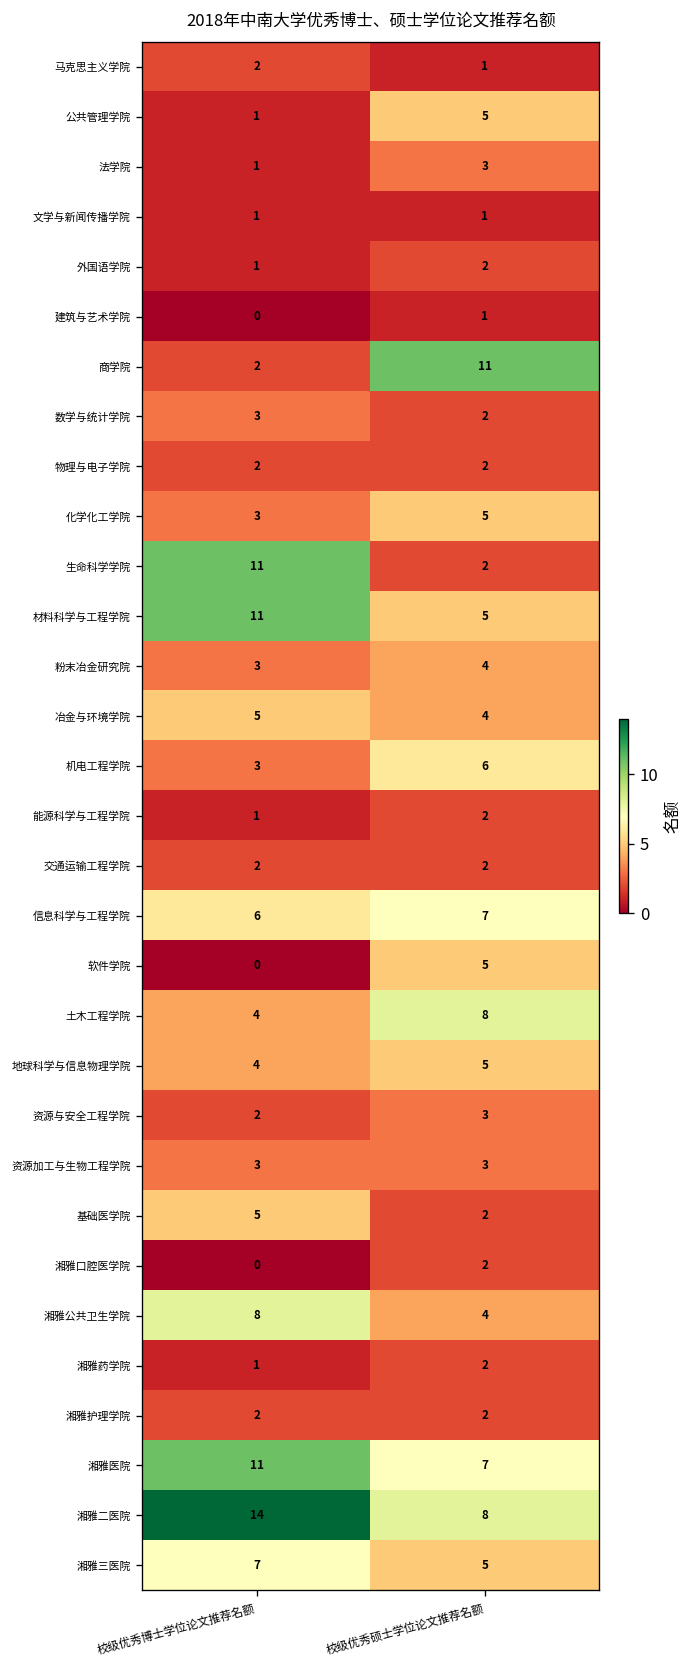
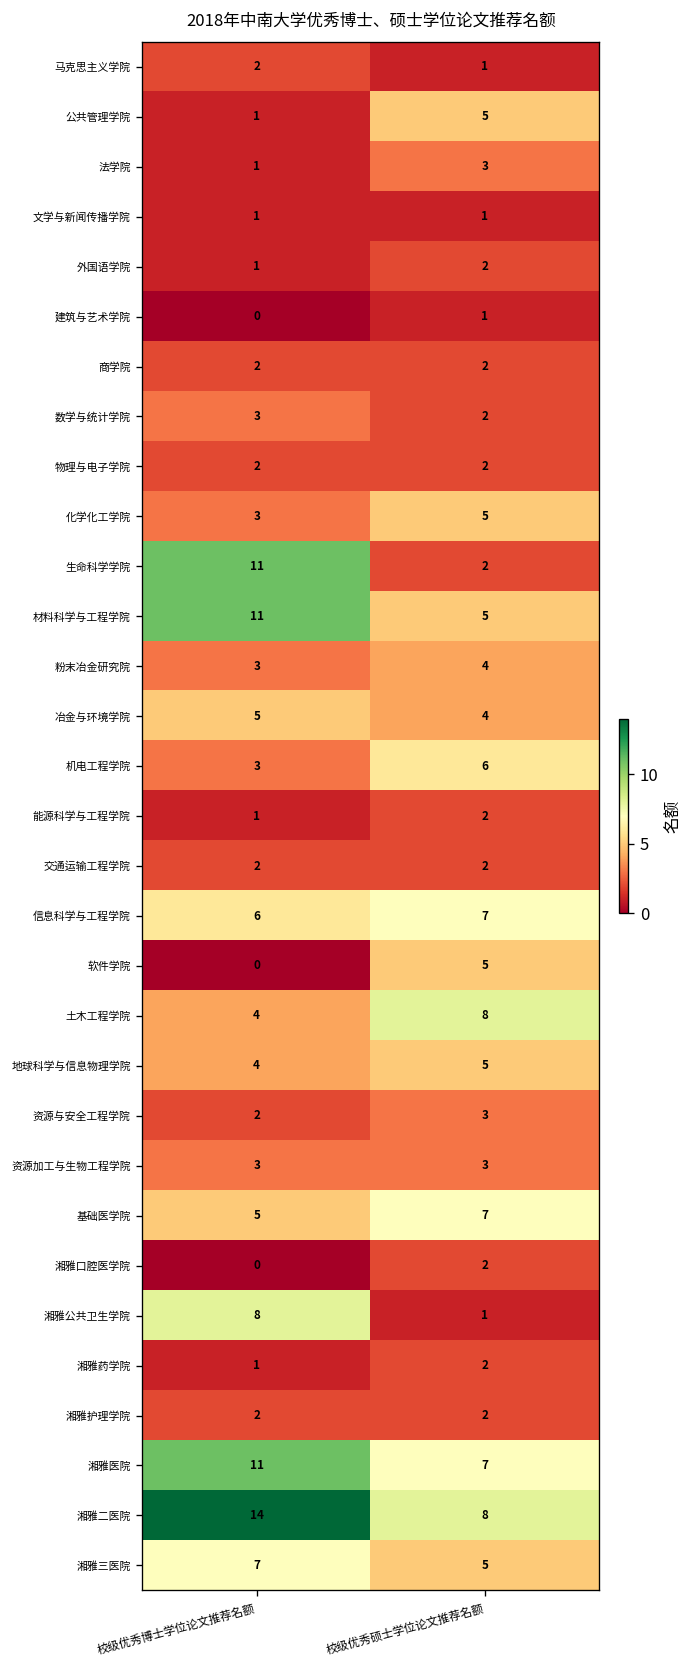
  {
    "马克思主义学院": {
      "校级优秀博士学位论文推荐名额": 2,
      "校级优秀硕士学位论文推荐名额": 1
    },
    "公共管理学院": {
      "校级优秀博士学位论文推荐名额": 1,
      "校级优秀硕士学位论文推荐名额": 5
    },
    "法学院": {
      "校级优秀博士学位论文推荐名额": 1,
      "校级优秀硕士学位论文推荐名额": 3
    },
    "文学与新闻传播学院": {
      "校级优秀博士学位论文推荐名额": 1,
      "校级优秀硕士学位论文推荐名额": 1
    },
    "外国语学院": {
      "校级优秀博士学位论文推荐名额": 1,
      "校级优秀硕士学位论文推荐名额": 2
    },
    "建筑与艺术学院": {
      "校级优秀博士学位论文推荐名额": 0,
      "校级优秀硕士学位论文推荐名额": 1
    },
    "商学院": {
      "校级优秀博士学位论文推荐名额": 2,
-     "校级优秀硕士学位论文推荐名额": 11
+     "校级优秀硕士学位论文推荐名额": 2
    },
    "数学与统计学院": {
      "校级优秀博士学位论文推荐名额": 3,
      "校级优秀硕士学位论文推荐名额": 2
    },
    "物理与电子学院": {
      "校级优秀博士学位论文推荐名额": 2,
      "校级优秀硕士学位论文推荐名额": 2
    },
    "化学化工学院": {
      "校级优秀博士学位论文推荐名额": 3,
      "校级优秀硕士学位论文推荐名额": 5
    },
    "生命科学学院": {
      "校级优秀博士学位论文推荐名额": 11,
      "校级优秀硕士学位论文推荐名额": 2
    },
    "材料科学与工程学院": {
      "校级优秀博士学位论文推荐名额": 11,
      "校级优秀硕士学位论文推荐名额": 5
    },
    "粉末冶金研究院": {
      "校级优秀博士学位论文推荐名额": 3,
      "校级优秀硕士学位论文推荐名额": 4
    },
    "冶金与环境学院": {
      "校级优秀博士学位论文推荐名额": 5,
      "校级优秀硕士学位论文推荐名额": 4
    },
    "机电工程学院": {
      "校级优秀博士学位论文推荐名额": 3,
      "校级优秀硕士学位论文推荐名额": 6
    },
    "能源科学与工程学院": {
      "校级优秀博士学位论文推荐名额": 1,
      "校级优秀硕士学位论文推荐名额": 2
    },
    "交通运输工程学院": {
      "校级优秀博士学位论文推荐名额": 2,
      "校级优秀硕士学位论文推荐名额": 2
    },
    "信息科学与工程学院": {
      "校级优秀博士学位论文推荐名额": 6,
      "校级优秀硕士学位论文推荐名额": 7
    },
    "软件学院": {
      "校级优秀博士学位论文推荐名额": 0,
      "校级优秀硕士学位论文推荐名额": 5
    },
    "土木工程学院": {
      "校级优秀博士学位论文推荐名额": 4,
      "校级优秀硕士学位论文推荐名额": 8
    },
    "地球科学与信息物理学院": {
      "校级优秀博士学位论文推荐名额": 4,
      "校级优秀硕士学位论文推荐名额": 5
    },
    "资源与安全工程学院": {
      "校级优秀博士学位论文推荐名额": 2,
      "校级优秀硕士学位论文推荐名额": 3
    },
    "资源加工与生物工程学院": {
      "校级优秀博士学位论文推荐名额": 3,
      "校级优秀硕士学位论文推荐名额": 3
    },
    "基础医学院": {
      "校级优秀博士学位论文推荐名额": 5,
-     "校级优秀硕士学位论文推荐名额": 2
+     "校级优秀硕士学位论文推荐名额": 7
    },
    "湘雅口腔医学院": {
      "校级优秀博士学位论文推荐名额": 0,
      "校级优秀硕士学位论文推荐名额": 2
    },
    "湘雅公共卫生学院": {
      "校级优秀博士学位论文推荐名额": 8,
-     "校级优秀硕士学位论文推荐名额": 4
+     "校级优秀硕士学位论文推荐名额": 1
    },
    "湘雅药学院": {
      "校级优秀博士学位论文推荐名额": 1,
      "校级优秀硕士学位论文推荐名额": 2
    },
    "湘雅护理学院": {
      "校级优秀博士学位论文推荐名额": 2,
      "校级优秀硕士学位论文推荐名额": 2
    },
    "湘雅医院": {
      "校级优秀博士学位论文推荐名额": 11,
      "校级优秀硕士学位论文推荐名额": 7
    },
    "湘雅二医院": {
      "校级优秀博士学位论文推荐名额": 14,
      "校级优秀硕士学位论文推荐名额": 8
    },
    "湘雅三医院": {
      "校级优秀博士学位论文推荐名额": 7,
      "校级优秀硕士学位论文推荐名额": 5
    }
  }
